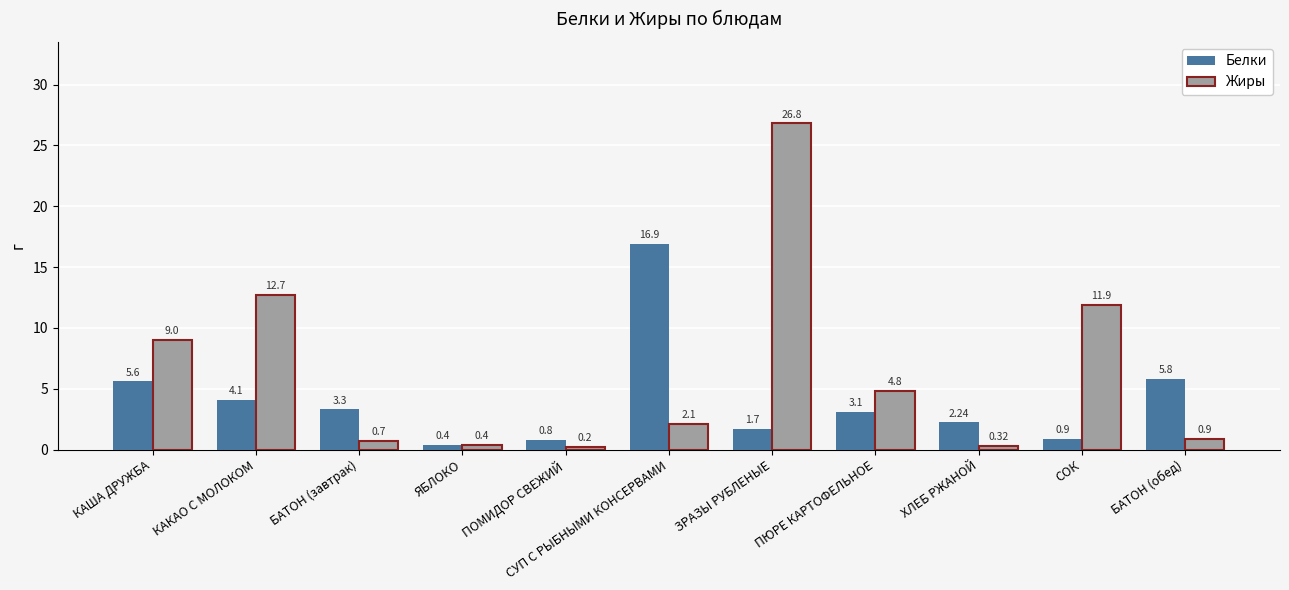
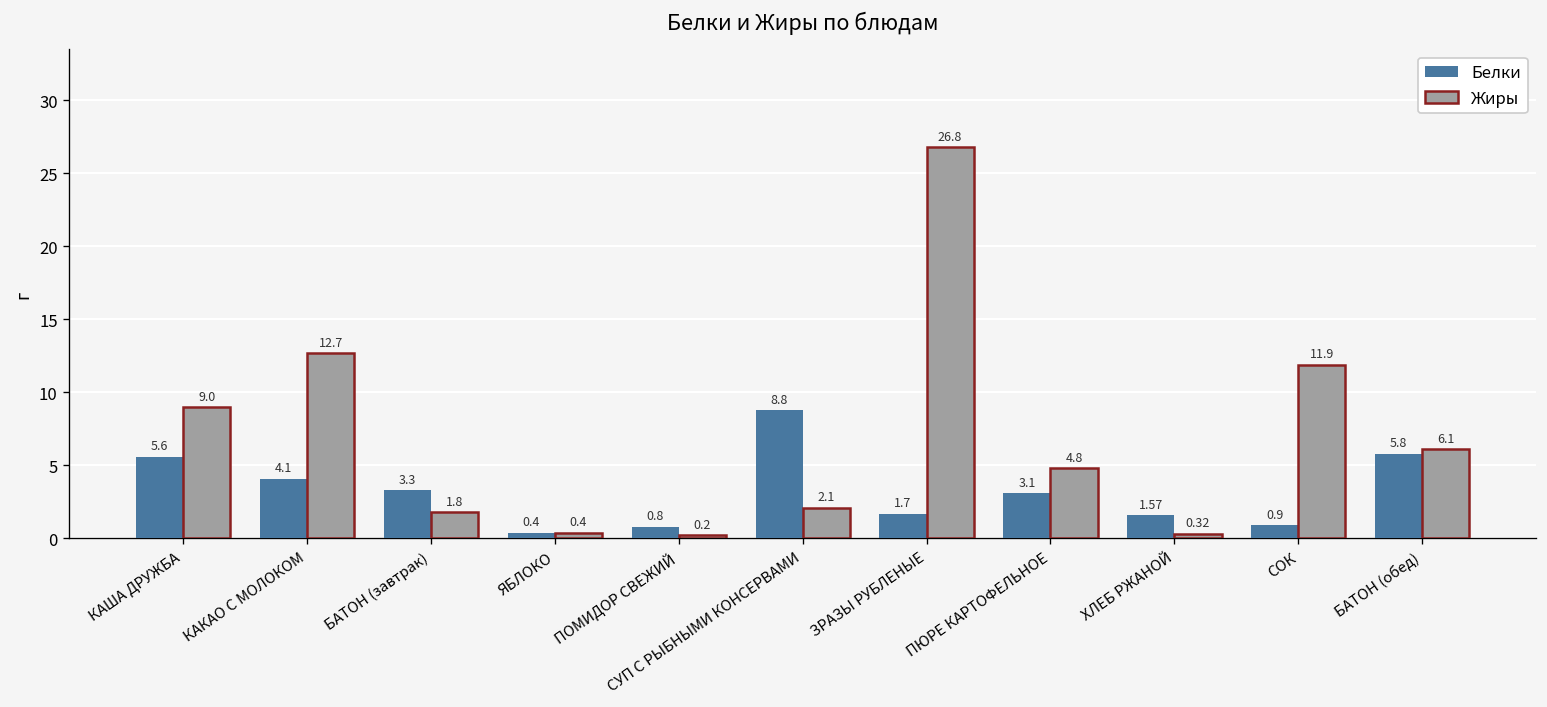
  {
    "Белки": {
      "КАША ДРУЖБА": 5.6,
      "КАКАО С МОЛОКОМ": 4.1,
      "БАТОН (завтрак)": 3.3,
      "ЯБЛОКО": 0.4,
      "ПОМИДОР СВЕЖИЙ": 0.8,
-     "СУП С РЫБНЫМИ КОНСЕРВАМИ": 16.9,
+     "СУП С РЫБНЫМИ КОНСЕРВАМИ": 8.8,
      "ЗРАЗЫ РУБЛЕНЫЕ": 1.7,
      "ПЮРЕ КАРТОФЕЛЬНОЕ": 3.1,
-     "ХЛЕБ РЖАНОЙ": 2.24,
+     "ХЛЕБ РЖАНОЙ": 1.57,
      "СОК": 0.9,
      "БАТОН (обед)": 5.8
    },
    "Жиры": {
      "КАША ДРУЖБА": 9.0,
      "КАКАО С МОЛОКОМ": 12.7,
-     "БАТОН (завтрак)": 0.7,
+     "БАТОН (завтрак)": 1.8,
      "ЯБЛОКО": 0.4,
      "ПОМИДОР СВЕЖИЙ": 0.2,
      "СУП С РЫБНЫМИ КОНСЕРВАМИ": 2.1,
      "ЗРАЗЫ РУБЛЕНЫЕ": 26.8,
      "ПЮРЕ КАРТОФЕЛЬНОЕ": 4.8,
      "ХЛЕБ РЖАНОЙ": 0.32,
      "СОК": 11.9,
-     "БАТОН (обед)": 0.9
+     "БАТОН (обед)": 6.1
    }
  }
